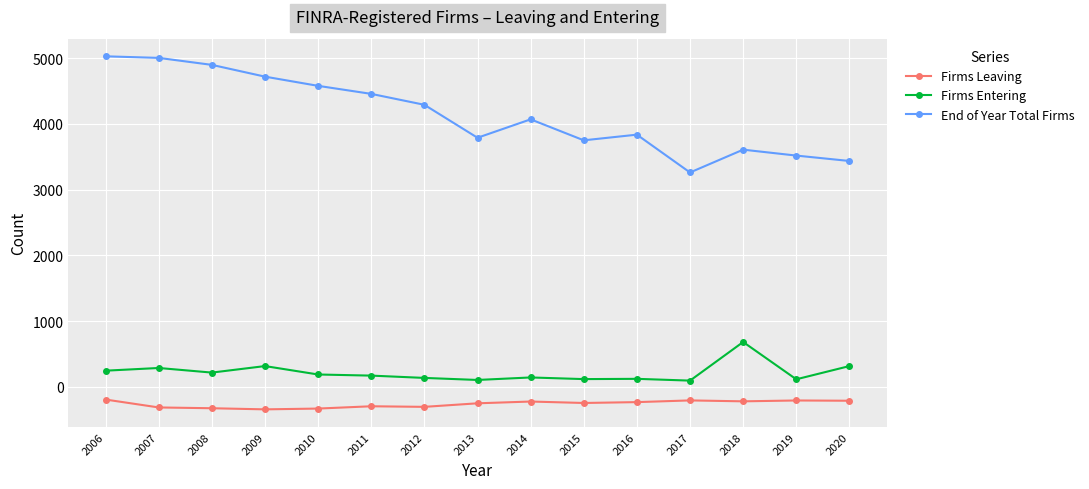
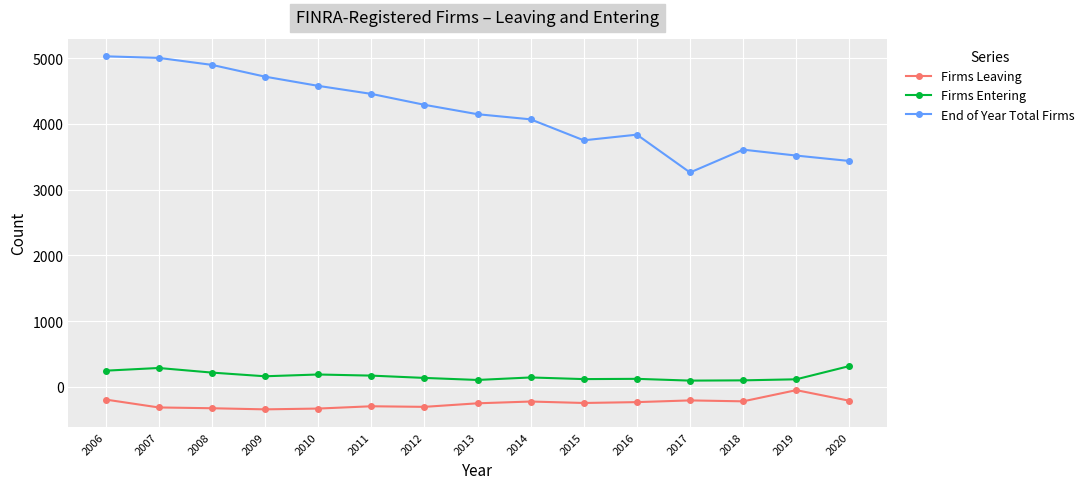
  {
    "Firms Leaving": {
      "2006": -200,
      "2007": -300,
      "2008": -300,
      "2009": -300,
      "2010": -300,
      "2011": -300,
      "2012": -300,
      "2013": -200,
      "2014": -200,
      "2015": -200,
      "2016": -200,
      "2017": -200,
      "2018": -200,
-     "2019": -200,
+     "2019": 0,
      "2020": -200
    },
    "Firms Entering": {
      "2006": 200,
      "2007": 300,
      "2008": 200,
-     "2009": 300,
+     "2009": 200,
      "2010": 200,
      "2011": 200,
      "2012": 100,
      "2013": 100,
      "2014": 100,
      "2015": 100,
      "2016": 100,
      "2017": 100,
-     "2018": 700,
+     "2018": 100,
      "2019": 100,
      "2020": 300
    },
    "End of Year Total Firms": {
      "2006": 5000,
      "2007": 5000,
      "2008": 4900,
      "2009": 4700,
      "2010": 4600,
      "2011": 4500,
      "2012": 4300,
-     "2013": 3800,
+     "2013": 4100,
      "2014": 4100,
      "2015": 3700,
      "2016": 3800,
      "2017": 3300,
      "2018": 3600,
      "2019": 3500,
      "2020": 3400
    }
  }
